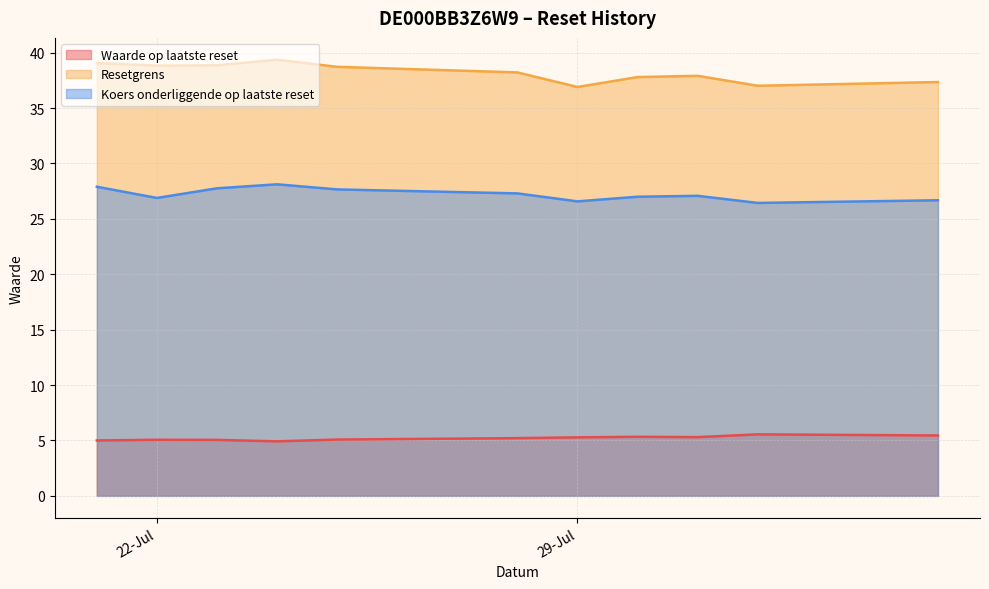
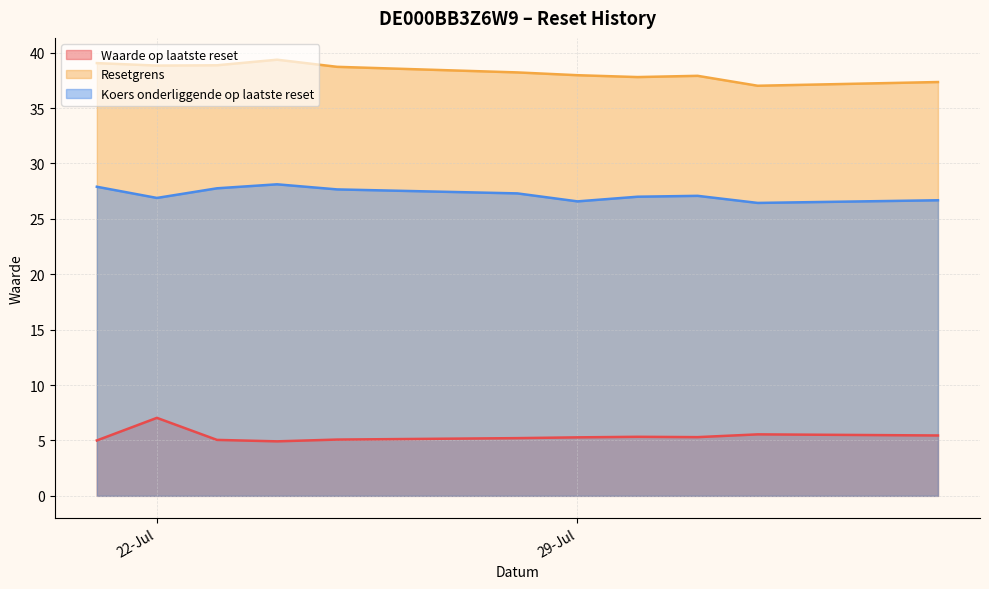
  {
    "Waarde op laatste reset": {
-     "22-Jul": 5.1,
+     "22-Jul": 7.0,
      "29-Jul": 5.3
    },
    "Resetgrens": {
-     "29-Jul": 36.9
+     "29-Jul": 38.0
    },
    "Koers onderliggende op laatste reset": {
      "22-Jul": 26.9,
      "29-Jul": 26.6
    }
  }
